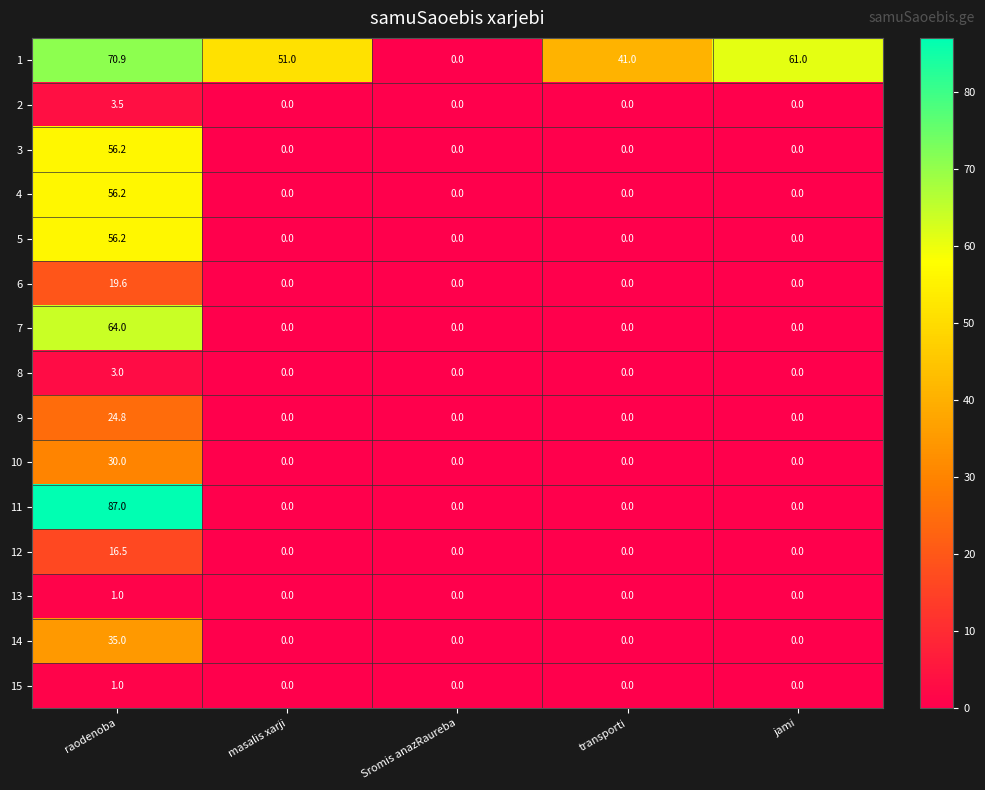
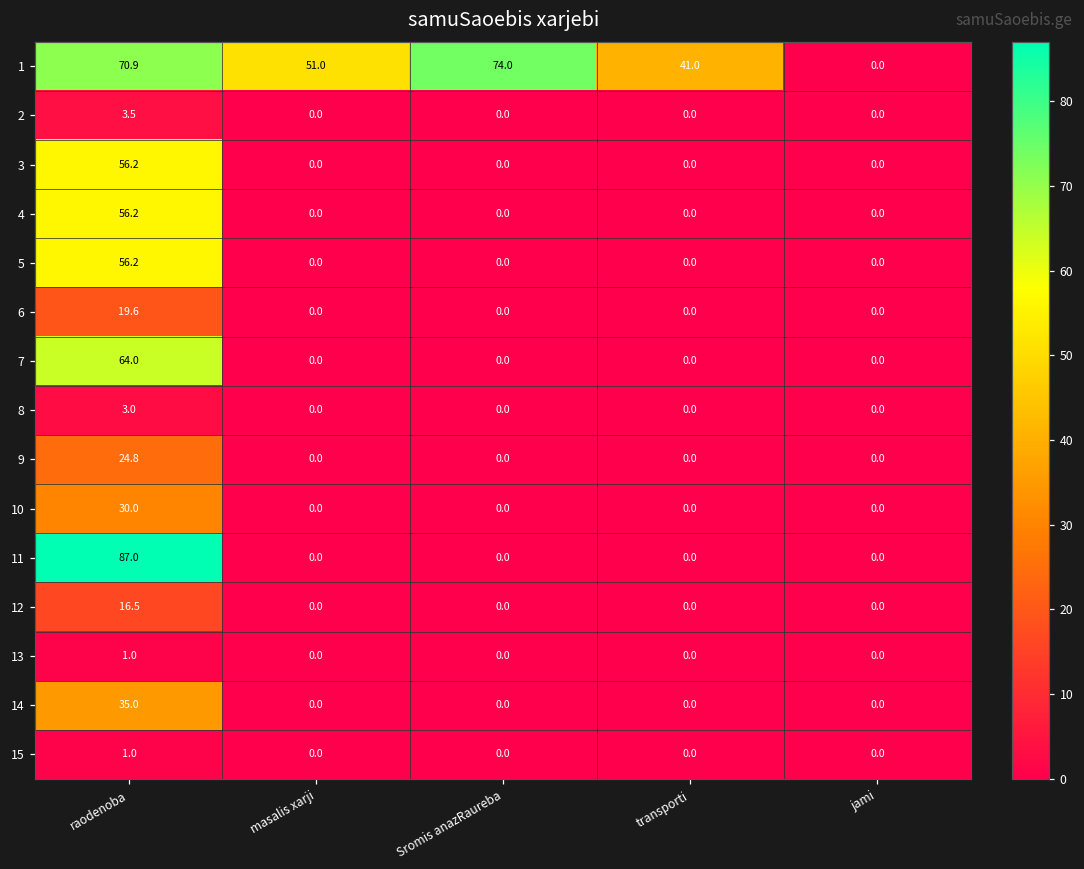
  {
    "1": {
      "raodenoba": 70.9,
      "masalis xarji": 51.0,
-     "Sromis anazRaureba": 0.0,
+     "Sromis anazRaureba": 74.0,
      "transporti": 41.0,
-     "jami": 61.0
+     "jami": 0.0
    },
    "2": {
      "raodenoba": 3.5,
      "masalis xarji": 0.0,
      "Sromis anazRaureba": 0.0,
      "transporti": 0.0,
      "jami": 0.0
    },
    "3": {
      "raodenoba": 56.2,
      "masalis xarji": 0.0,
      "Sromis anazRaureba": 0.0,
      "transporti": 0.0,
      "jami": 0.0
    },
    "4": {
      "raodenoba": 56.2,
      "masalis xarji": 0.0,
      "Sromis anazRaureba": 0.0,
      "transporti": 0.0,
      "jami": 0.0
    },
    "5": {
      "raodenoba": 56.2,
      "masalis xarji": 0.0,
      "Sromis anazRaureba": 0.0,
      "transporti": 0.0,
      "jami": 0.0
    },
    "6": {
      "raodenoba": 19.6,
      "masalis xarji": 0.0,
      "Sromis anazRaureba": 0.0,
      "transporti": 0.0,
      "jami": 0.0
    },
    "7": {
      "raodenoba": 64.0,
      "masalis xarji": 0.0,
      "Sromis anazRaureba": 0.0,
      "transporti": 0.0,
      "jami": 0.0
    },
    "8": {
      "raodenoba": 3.0,
      "masalis xarji": 0.0,
      "Sromis anazRaureba": 0.0,
      "transporti": 0.0,
      "jami": 0.0
    },
    "9": {
      "raodenoba": 24.8,
      "masalis xarji": 0.0,
      "Sromis anazRaureba": 0.0,
      "transporti": 0.0,
      "jami": 0.0
    },
    "10": {
      "raodenoba": 30.0,
      "masalis xarji": 0.0,
      "Sromis anazRaureba": 0.0,
      "transporti": 0.0,
      "jami": 0.0
    },
    "11": {
      "raodenoba": 87.0,
      "masalis xarji": 0.0,
      "Sromis anazRaureba": 0.0,
      "transporti": 0.0,
      "jami": 0.0
    },
    "12": {
      "raodenoba": 16.5,
      "masalis xarji": 0.0,
      "Sromis anazRaureba": 0.0,
      "transporti": 0.0,
      "jami": 0.0
    },
    "13": {
      "raodenoba": 1.0,
      "masalis xarji": 0.0,
      "Sromis anazRaureba": 0.0,
      "transporti": 0.0,
      "jami": 0.0
    },
    "14": {
      "raodenoba": 35.0,
      "masalis xarji": 0.0,
      "Sromis anazRaureba": 0.0,
      "transporti": 0.0,
      "jami": 0.0
    },
    "15": {
      "raodenoba": 1.0,
      "masalis xarji": 0.0,
      "Sromis anazRaureba": 0.0,
      "transporti": 0.0,
      "jami": 0.0
    }
  }
